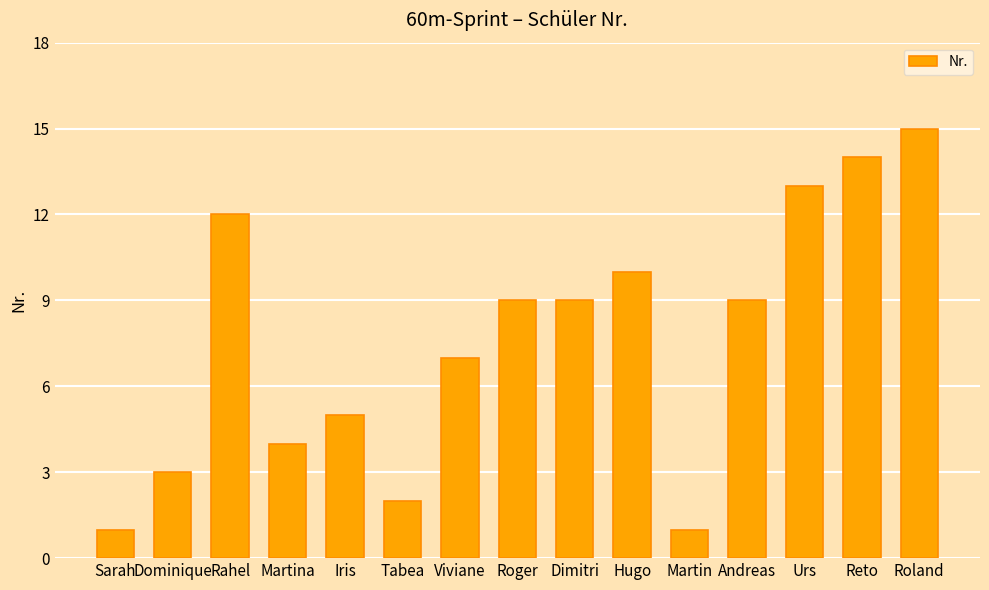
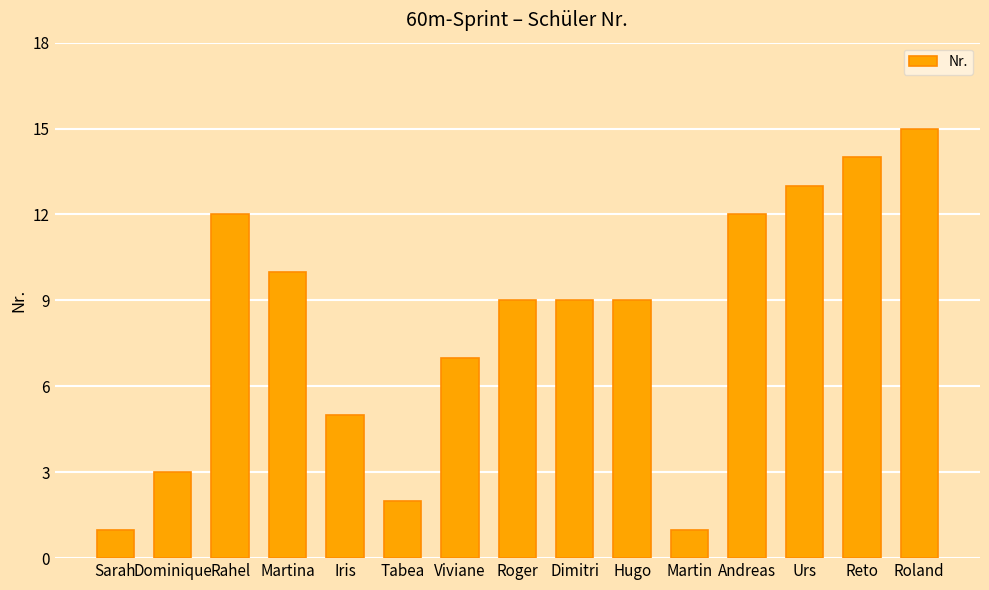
  {
    "Sarah": 1,
    "Dominique": 3,
    "Rahel": 12,
-   "Martina": 4,
+   "Martina": 10,
    "Iris": 5,
    "Tabea": 2,
    "Viviane": 7,
    "Roger": 9,
    "Dimitri": 9,
-   "Hugo": 10,
+   "Hugo": 9,
    "Martin": 1,
-   "Andreas": 9,
+   "Andreas": 12,
    "Urs": 13,
    "Reto": 14,
    "Roland": 15
  }
